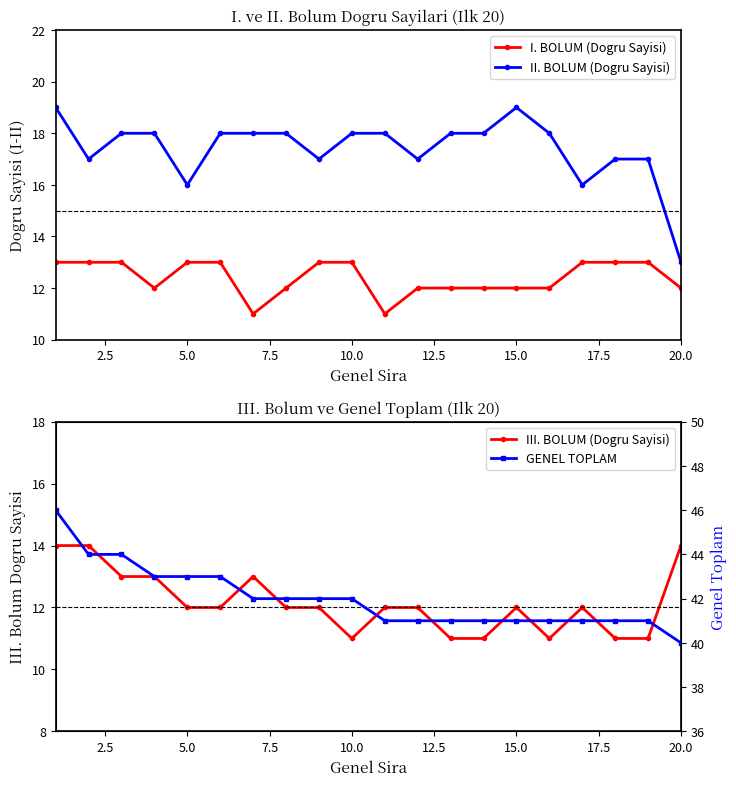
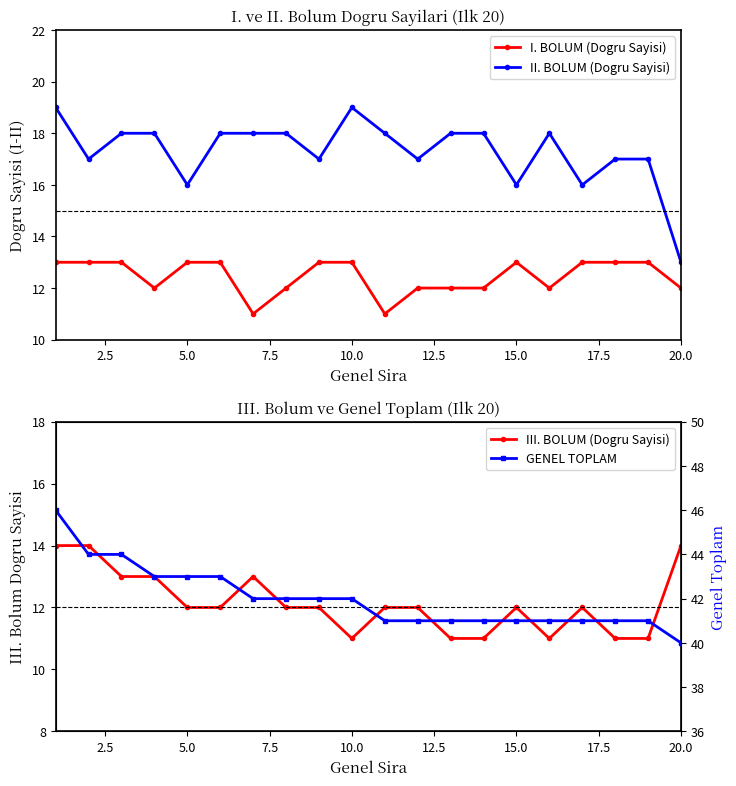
  {
    "I. ve II. Bolum Dogru Sayilari (Ilk 20)": {
      "I. BOLUM (Dogru Sayisi)": {
        "5.0": 13,
        "10.0": 13,
-       "15.0": 12,
+       "15.0": 13,
        "20.0": 12
      },
      "II. BOLUM (Dogru Sayisi)": {
        "5.0": 16,
-       "10.0": 18,
-       "15.0": 19,
+       "10.0": 19,
+       "15.0": 16,
        "20.0": 13
      }
    }
  }
